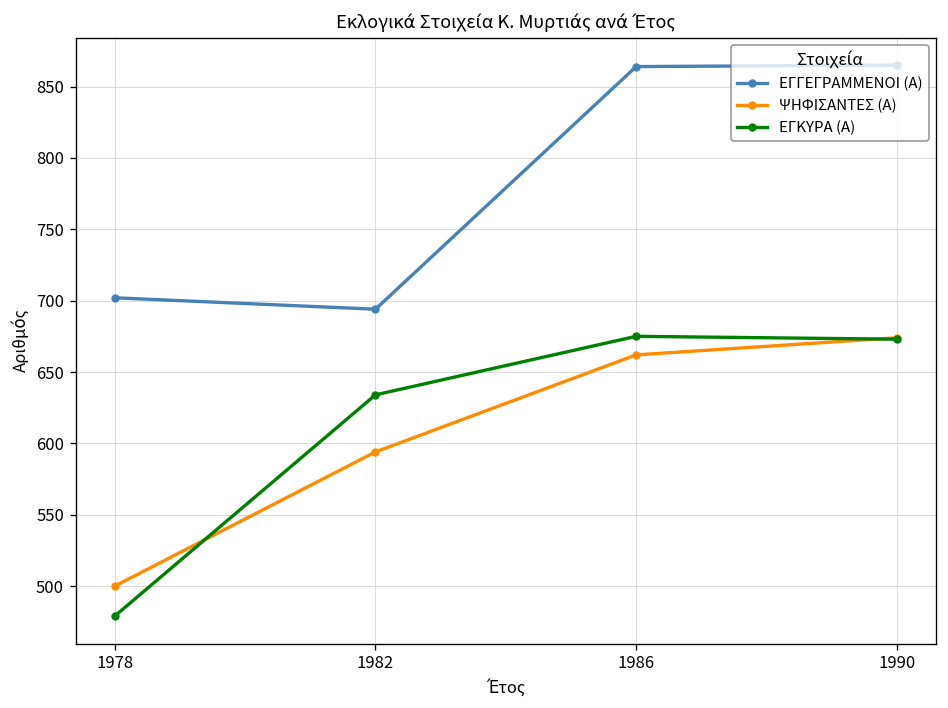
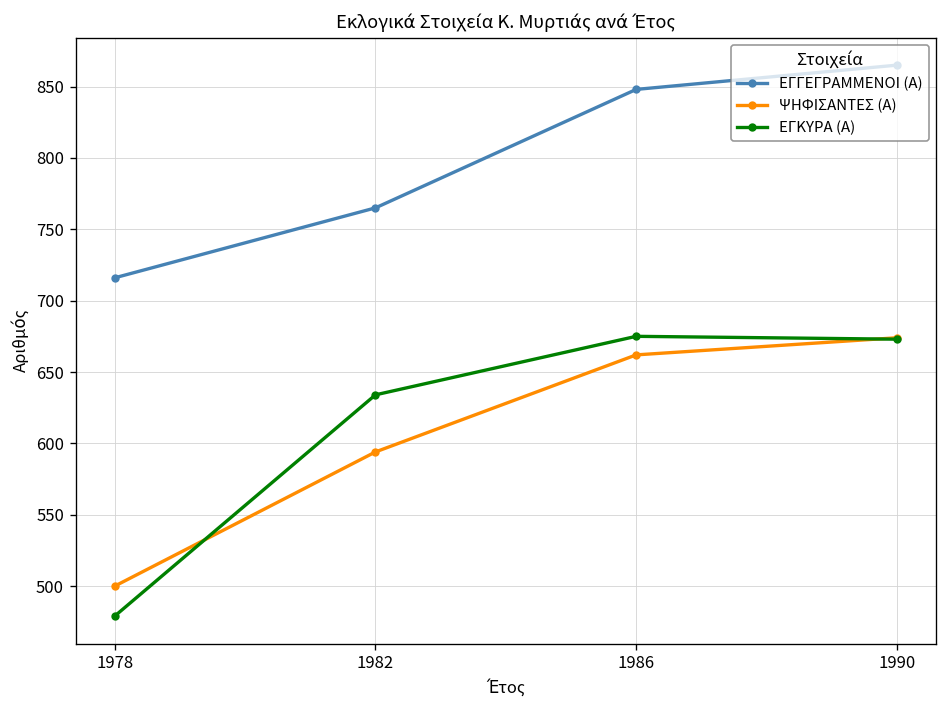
  {
    "ΕΓΓΕΓΡΑΜΜΕΝΟΙ (Α)": {
-     "1978": 702,
-     "1982": 694,
-     "1986": 864
+     "1978": 716,
+     "1982": 765,
+     "1986": 848
    },
    "ΨΗΦΙΣΑΝΤΕΣ (Α)": {
      "1978": 500,
      "1982": 594,
      "1986": 662
    },
    "ΕΓΚΥΡΑ (Α)": {
      "1978": 479,
      "1982": 634,
      "1986": 675
    }
  }
